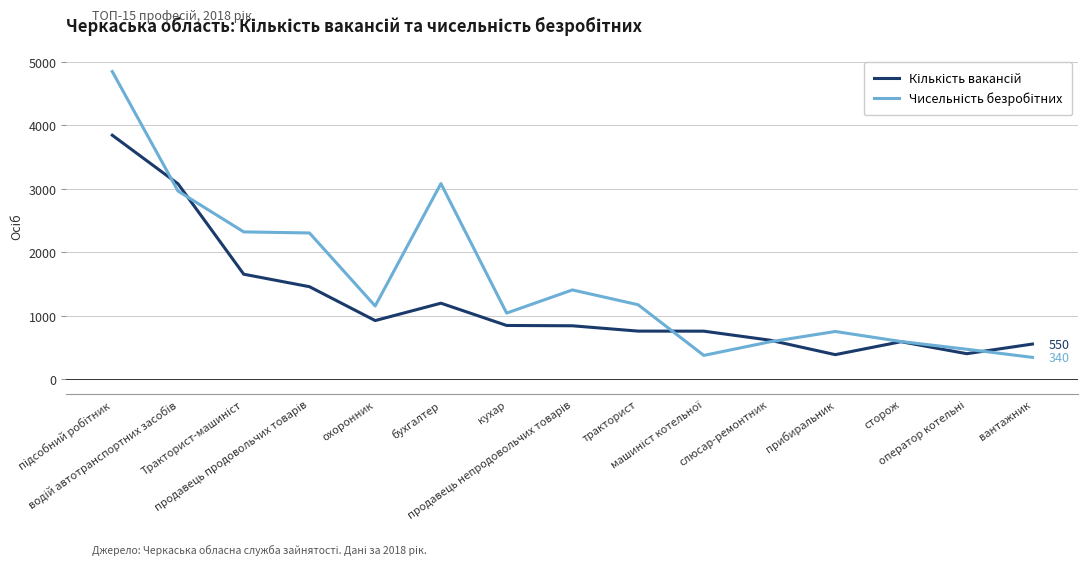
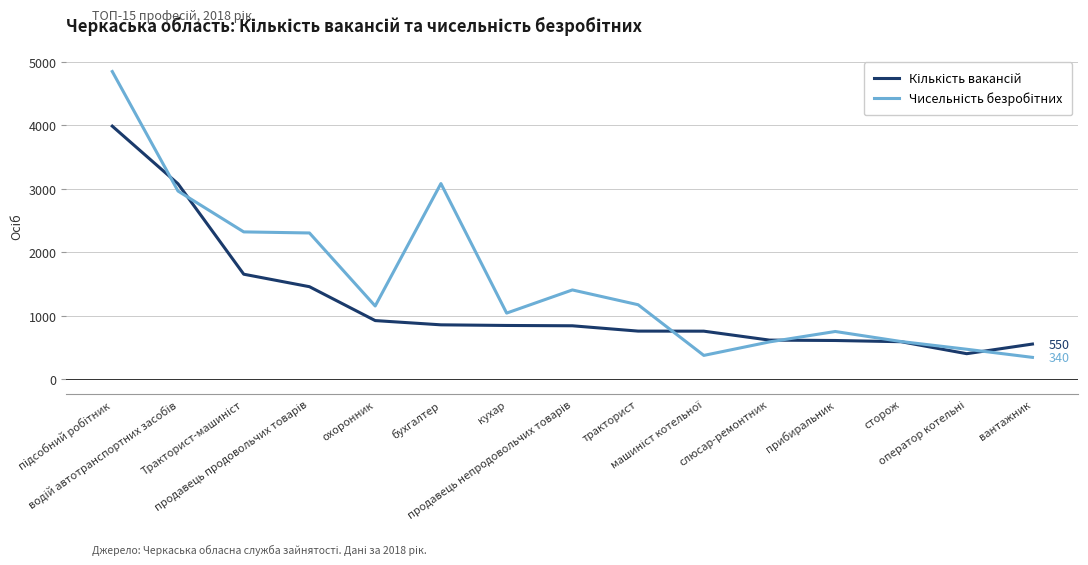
  {
    "Кількість вакансій": {
-     "підсобний робітник": 3800,
+     "підсобний робітник": 4000,
      "водій автотранспортних засобів": 3100,
      "Тракторист-машиніст": 1700,
      "продавець продовольчих товарів": 1500,
      "охоронник": 900,
-     "бухгалтер": 1200,
+     "бухгалтер": 900,
      "кухар": 800,
      "продавець непродовольчих товарів": 800,
      "тракторист": 800,
      "машиніст котельної": 800,
-     "прибиральник": 400,
+     "прибиральник": 600,
      "оператор котельні": 400
    },
    "Чисельність безробітних": {
      "вантажник": 340
    }
  }
